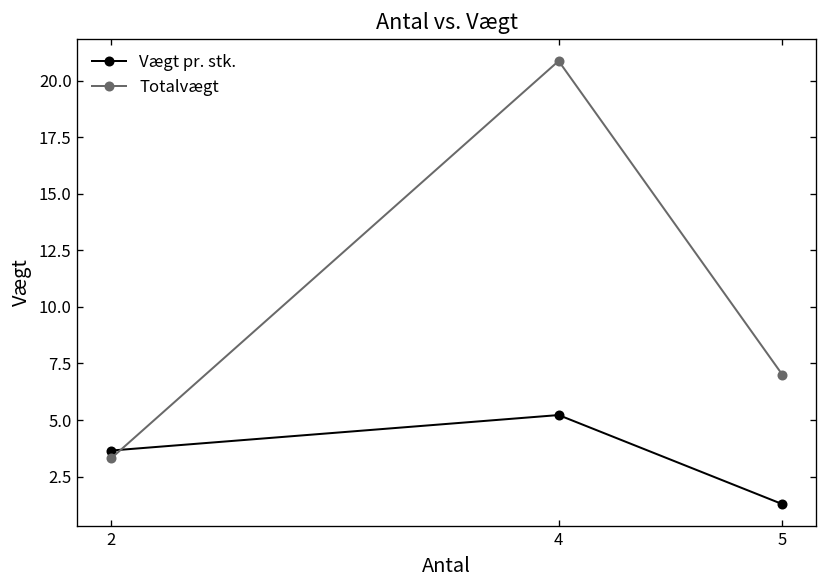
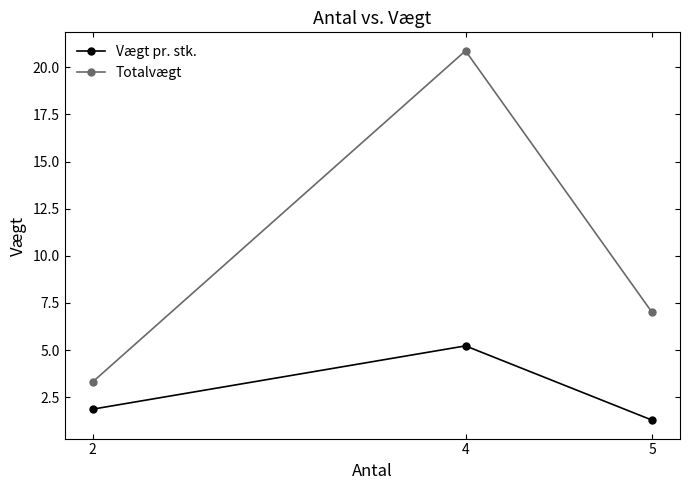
  {
    "Vægt pr. stk.": {
-     "2": 3.7,
+     "2": 1.9,
      "4": 5.2,
      "5": 1.3
    },
    "Totalvægt": {
      "2": 3.3,
      "4": 20.9,
      "5": 7.0
    }
  }
